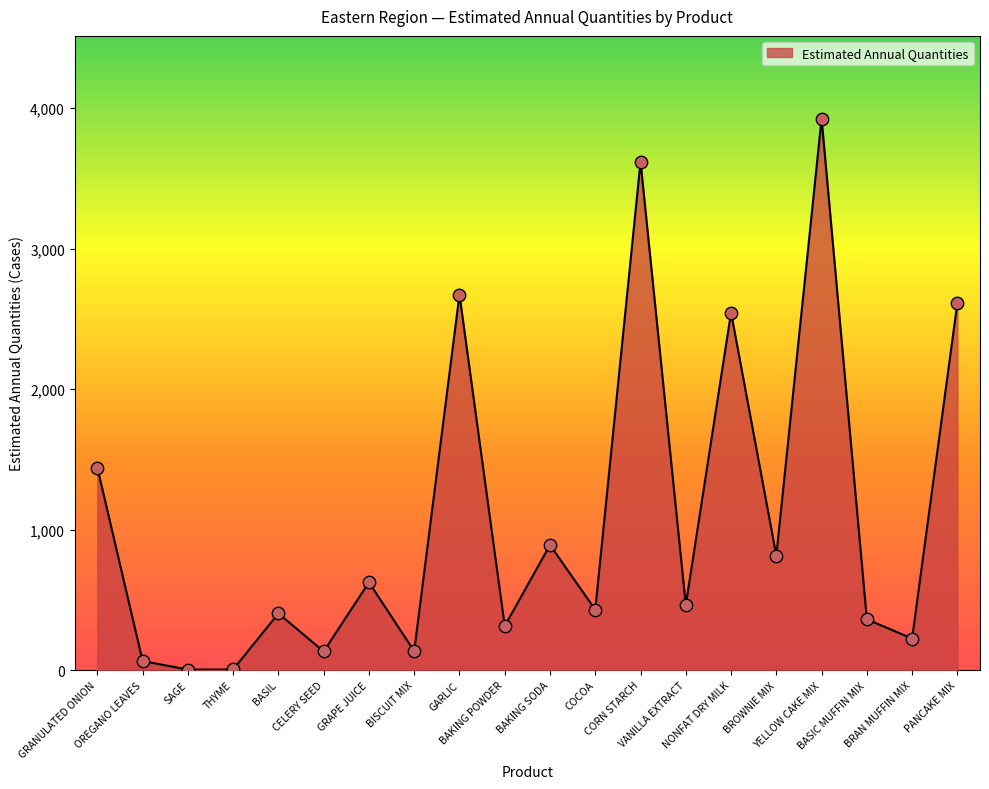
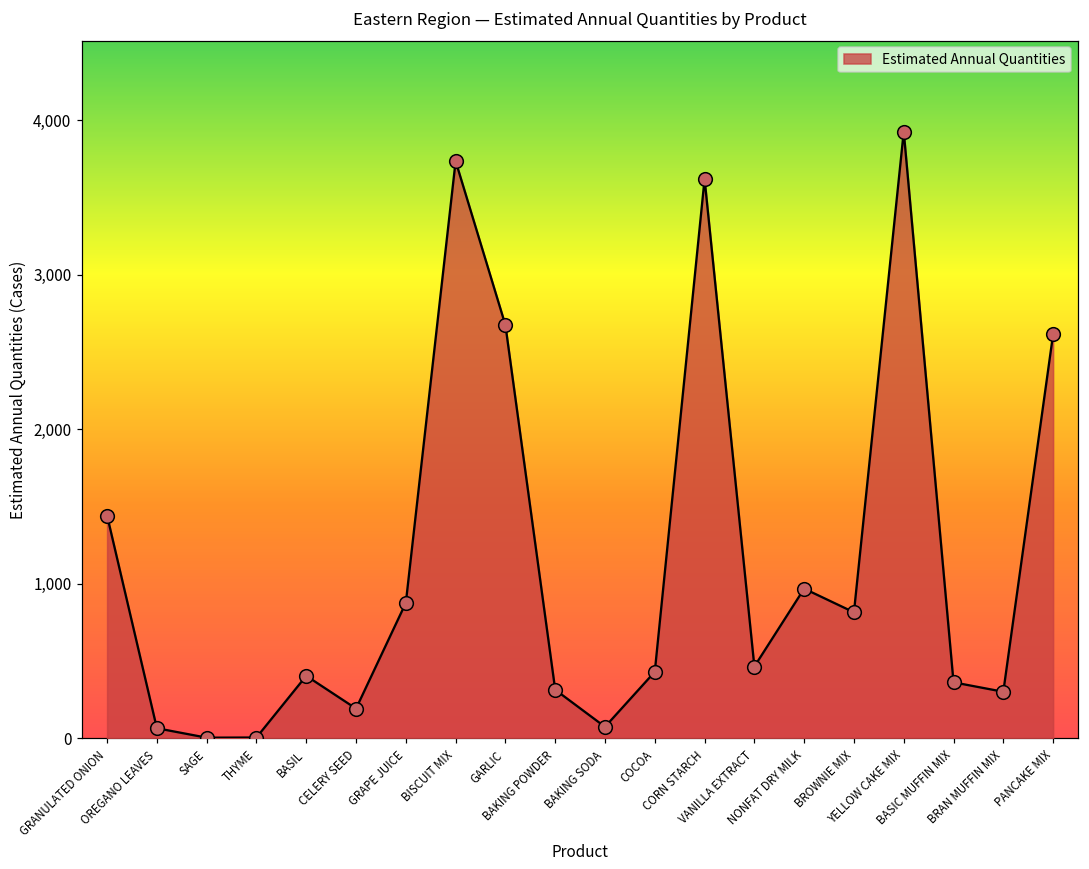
  {
    "GRANULATED ONION": "1,440",
    "OREGANO LEAVES": "70",
    "SAGE": "0",
    "THYME": "10",
    "BASIL": "400",
-   "CELERY SEED": "130",
-   "GRAPE JUICE": "630",
-   "BISCUIT MIX": "140",
+   "CELERY SEED": "190",
+   "GRAPE JUICE": "880",
+   "BISCUIT MIX": "3,730",
    "GARLIC": "2,670",
    "BAKING POWDER": "310",
-   "BAKING SODA": "890",
+   "BAKING SODA": "70",
    "COCOA": "430",
    "CORN STARCH": "3,620",
    "VANILLA EXTRACT": "460",
-   "NONFAT DRY MILK": "2,550",
+   "NONFAT DRY MILK": "970",
    "BROWNIE MIX": "820",
    "YELLOW CAKE MIX": "3,930",
    "BASIC MUFFIN MIX": "360",
-   "BRAN MUFFIN MIX": "230",
+   "BRAN MUFFIN MIX": "300",
    "PANCAKE MIX": "2,610"
  }
